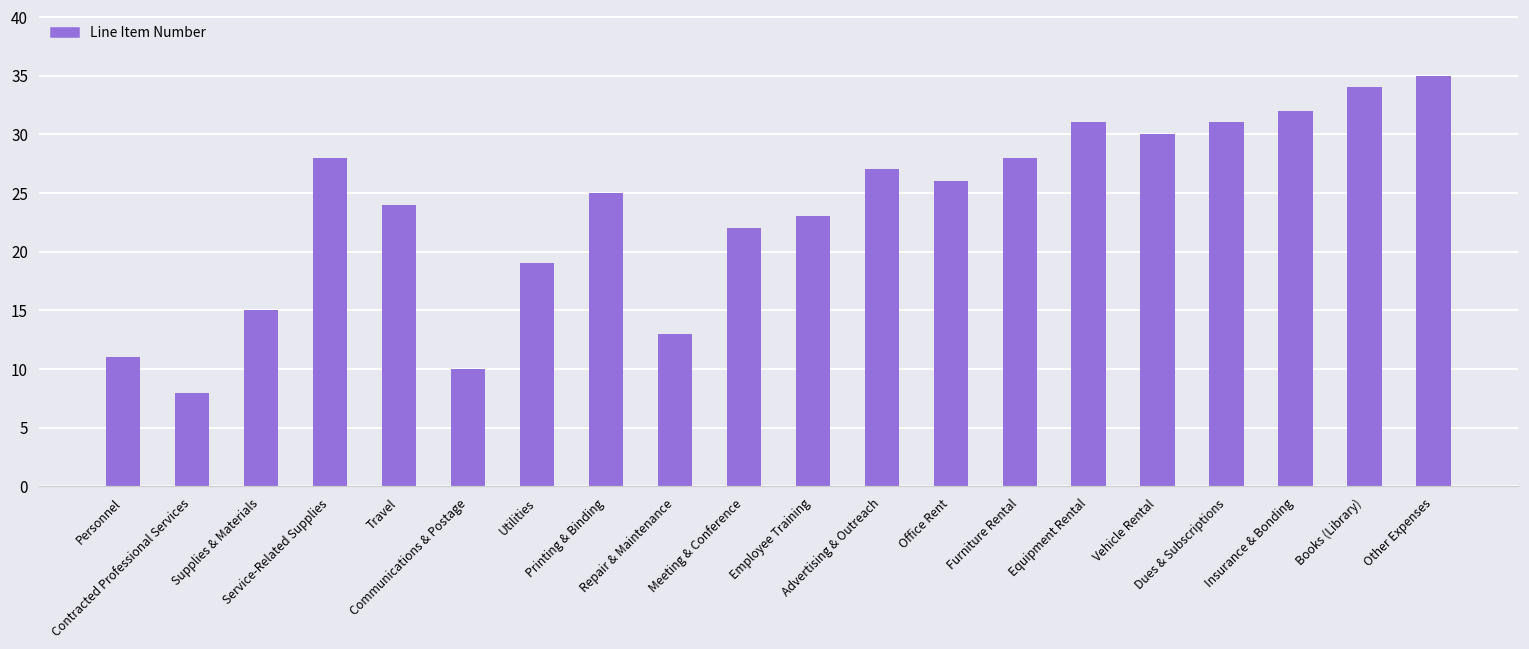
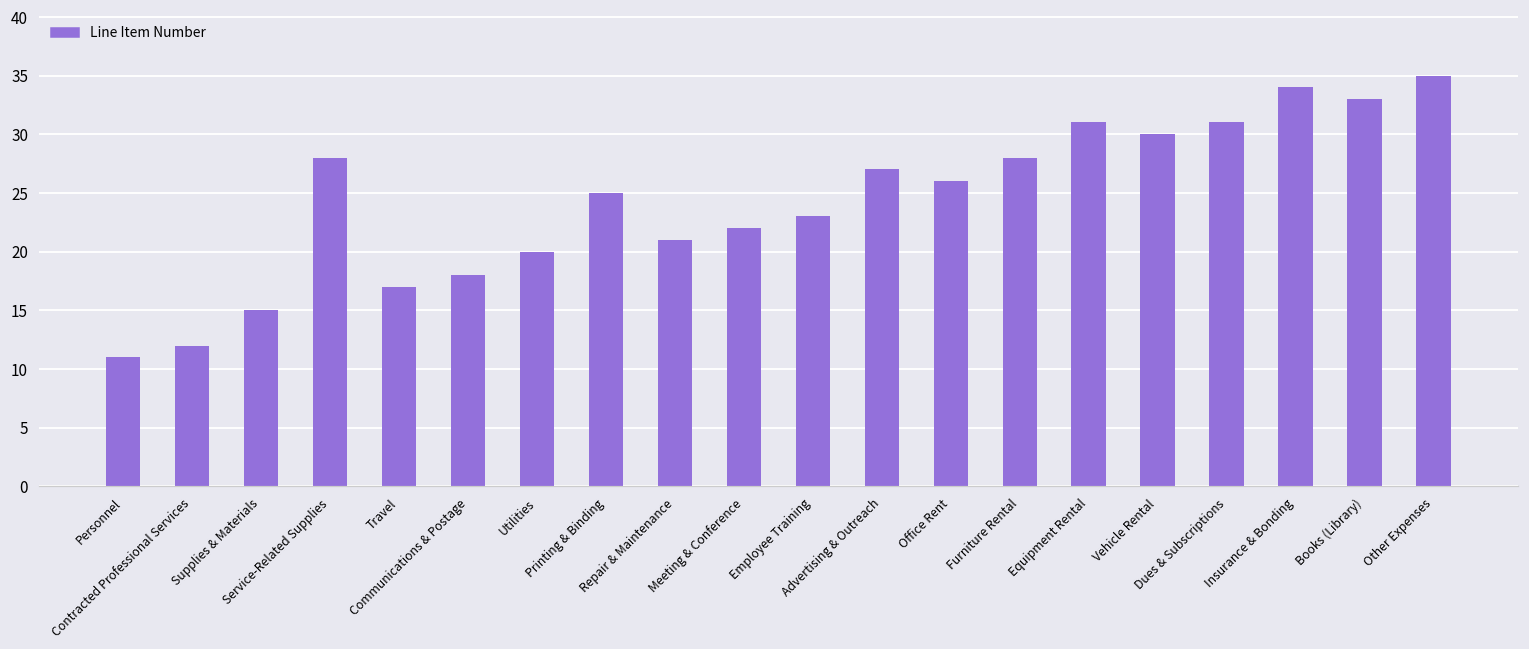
  {
    "Personnel": 11,
-   "Contracted Professional Services": 8,
+   "Contracted Professional Services": 12,
    "Supplies & Materials": 15,
    "Service-Related Supplies": 28,
-   "Travel": 24,
-   "Communications & Postage": 10,
-   "Utilities": 19,
+   "Travel": 17,
+   "Communications & Postage": 18,
+   "Utilities": 20,
    "Printing & Binding": 25,
-   "Repair & Maintenance": 13,
+   "Repair & Maintenance": 21,
    "Meeting & Conference": 22,
    "Employee Training": 23,
    "Advertising & Outreach": 27,
    "Office Rent": 26,
    "Furniture Rental": 28,
    "Equipment Rental": 31,
    "Vehicle Rental": 30,
    "Dues & Subscriptions": 31,
-   "Insurance & Bonding": 32,
-   "Books (Library)": 34,
+   "Insurance & Bonding": 34,
+   "Books (Library)": 33,
    "Other Expenses": 35
  }
